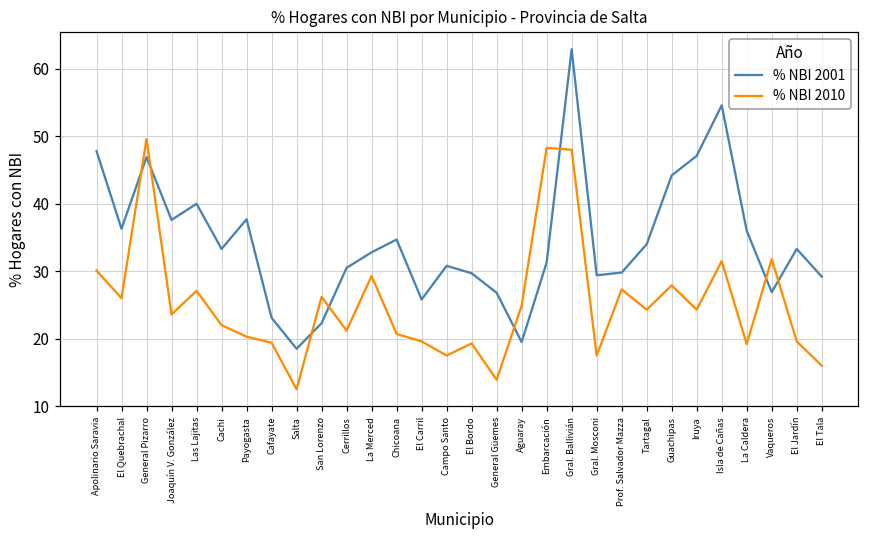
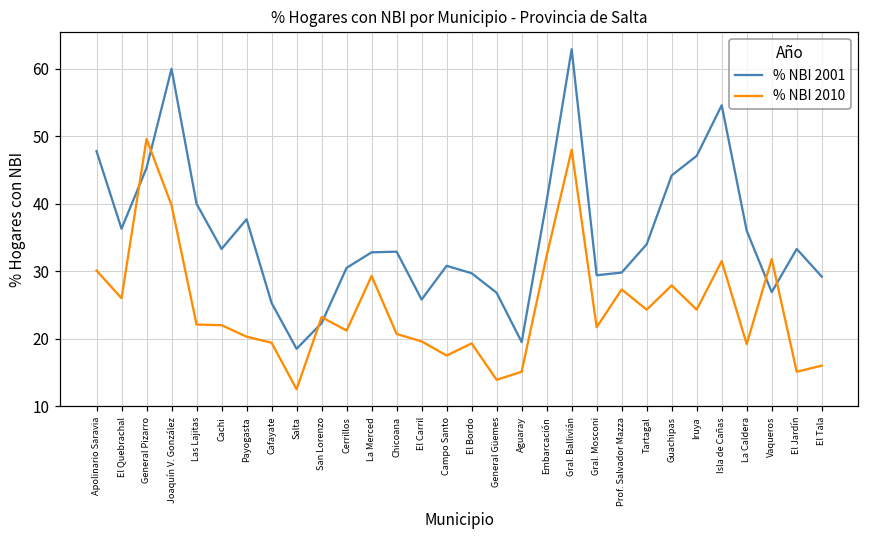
  {
    "% NBI 2001": {
      "Apolinario Saravia": 48,
      "El Quebrachal": 36,
-     "General Pizarro": 47,
-     "Joaquín V. González": 38,
+     "General Pizarro": 45,
+     "Joaquín V. González": 60,
      "Las Lajitas": 40,
      "Cachi": 33,
      "Payogasta": 38,
-     "Cafayate": 23,
+     "Cafayate": 25,
      "Salta": 19,
      "San Lorenzo": 22,
      "Cerrillos": 31,
      "La Merced": 33,
-     "Chicoana": 35,
+     "Chicoana": 33,
      "El Carril": 26,
      "Campo Santo": 31,
      "El Bordo": 30,
      "General Güemes": 27,
      "Aguaray": 20,
-     "Embarcación": 31,
+     "Embarcación": 40,
      "Gral. Ballivián": 63,
      "Gral. Mosconi": 29,
      "Prof. Salvador Mazza": 30,
      "Tartagal": 34,
      "Guachipas": 44,
      "Iruya": 47,
      "Isla de Cañas": 55,
      "La Caldera": 36,
      "Vaqueros": 27,
      "El Jardín": 33,
      "El Tala": 29
    },
    "% NBI 2010": {
      "Apolinario Saravia": 30,
      "El Quebrachal": 26,
      "General Pizarro": 50,
-     "Joaquín V. González": 24,
-     "Las Lajitas": 27,
+     "Joaquín V. González": 40,
+     "Las Lajitas": 22,
      "Cachi": 22,
      "Payogasta": 20,
      "Cafayate": 19,
      "Salta": 13,
-     "San Lorenzo": 26,
+     "San Lorenzo": 23,
      "Cerrillos": 21,
      "La Merced": 29,
      "Chicoana": 21,
      "El Carril": 20,
      "Campo Santo": 18,
      "El Bordo": 19,
      "General Güemes": 14,
-     "Aguaray": 25,
-     "Embarcación": 48,
+     "Aguaray": 15,
+     "Embarcación": 32,
      "Gral. Ballivián": 48,
-     "Gral. Mosconi": 18,
+     "Gral. Mosconi": 22,
      "Prof. Salvador Mazza": 27,
      "Tartagal": 24,
      "Guachipas": 28,
      "Iruya": 24,
      "Isla de Cañas": 32,
      "La Caldera": 19,
      "Vaqueros": 32,
-     "El Jardín": 20,
+     "El Jardín": 15,
      "El Tala": 16
    }
  }
